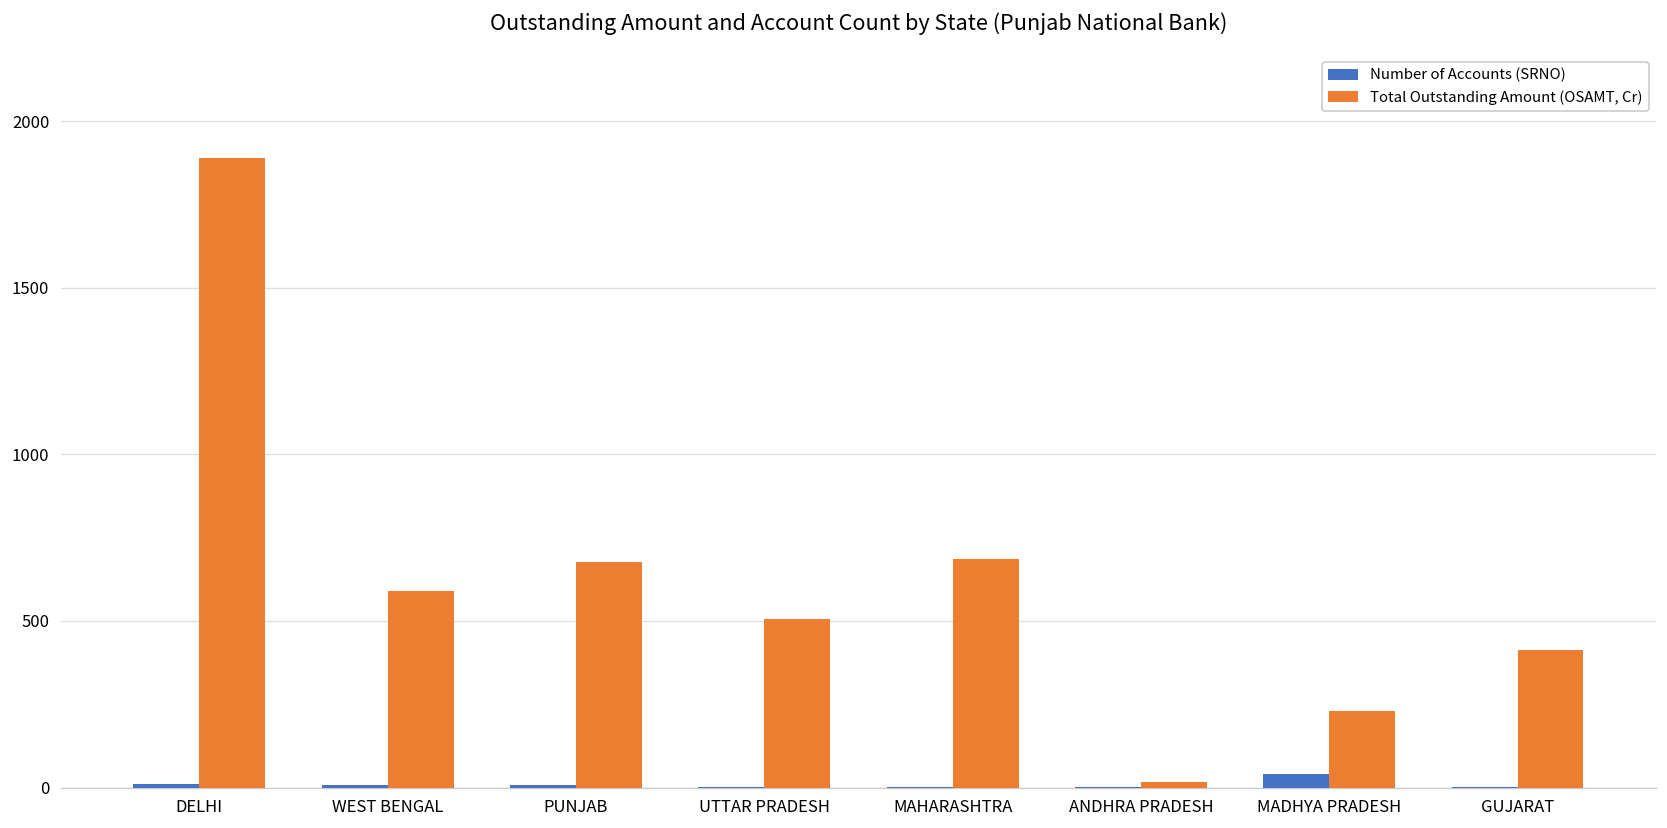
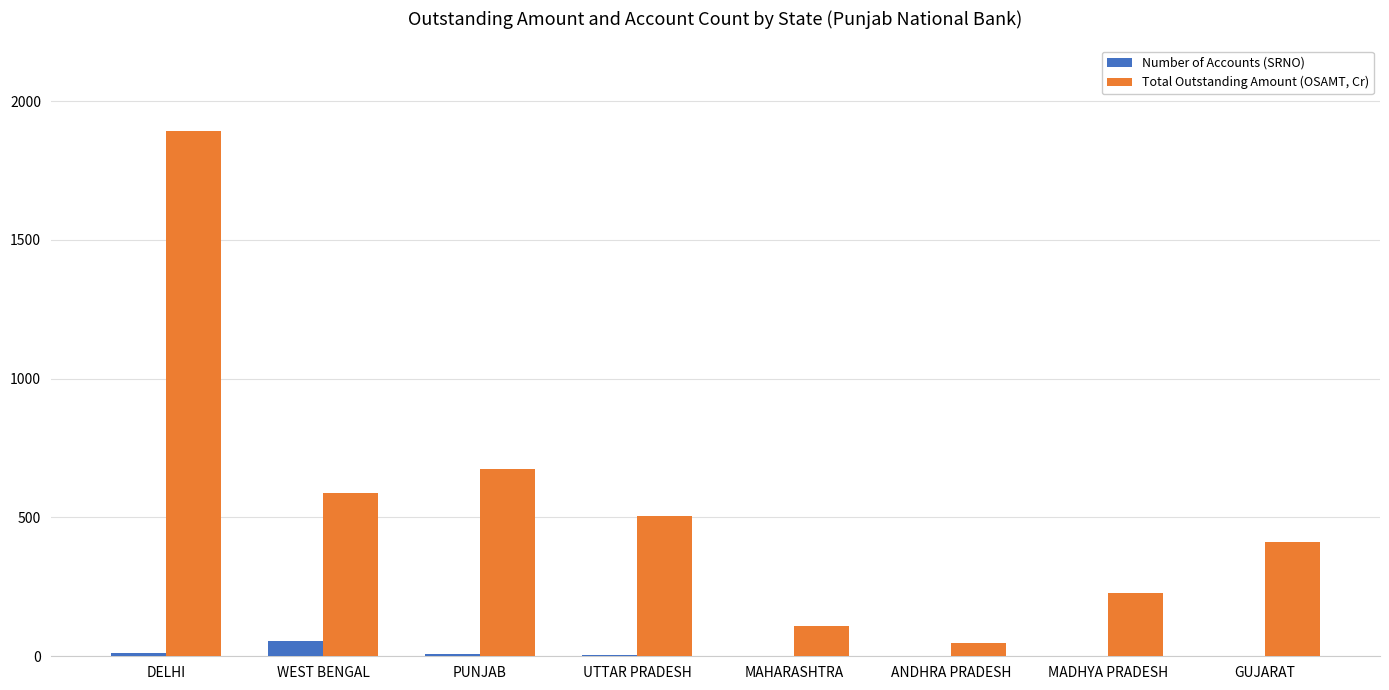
  {
    "Number of Accounts (SRNO)": {
      "DELHI": 10,
-     "WEST BENGAL": 10,
-     "MADHYA PRADESH": 40
+     "WEST BENGAL": 60,
+     "MADHYA PRADESH": 0
    },
    "Total Outstanding Amount (OSAMT, Cr)": {
      "DELHI": 1890,
      "WEST BENGAL": 590,
      "PUNJAB": 680,
      "UTTAR PRADESH": 510,
-     "MAHARASHTRA": 690,
-     "ANDHRA PRADESH": 20,
+     "MAHARASHTRA": 110,
+     "ANDHRA PRADESH": 50,
      "MADHYA PRADESH": 230,
      "GUJARAT": 410
    }
  }
